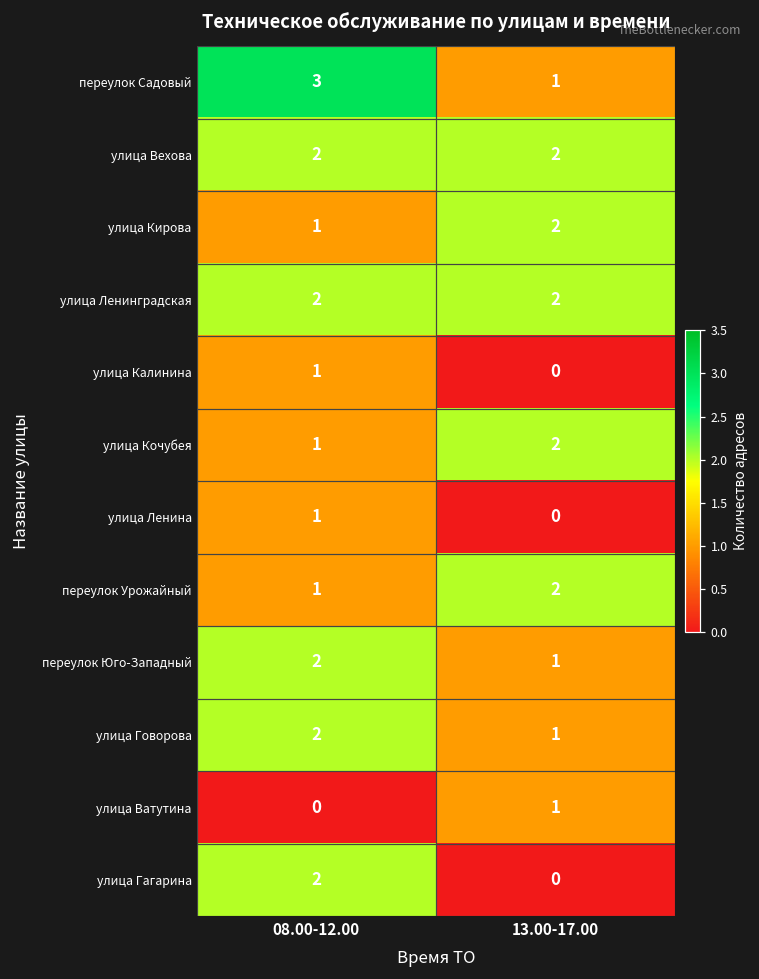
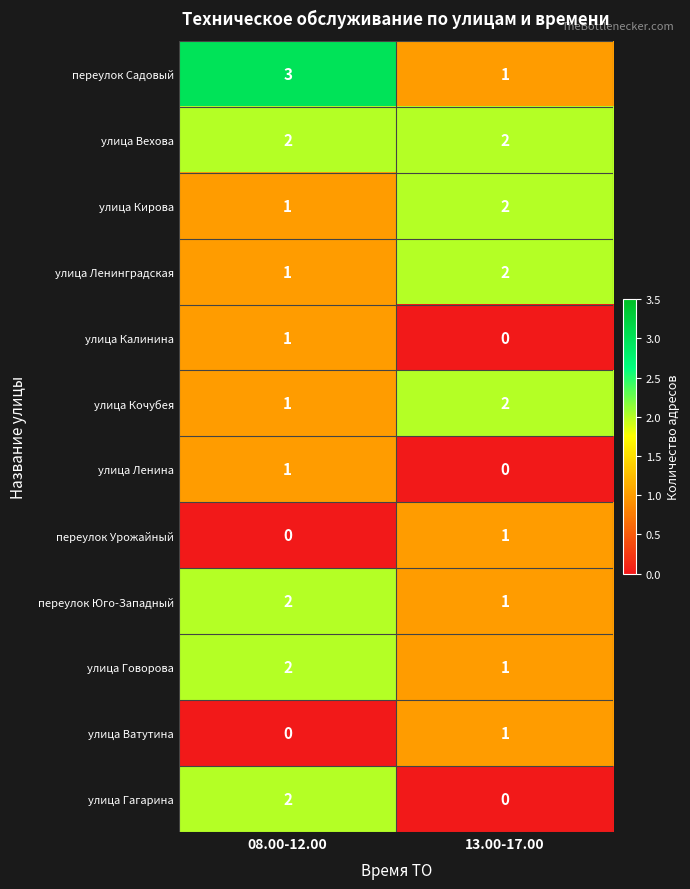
  {
    "переулок Садовый": {
      "08.00-12.00": 3,
      "13.00-17.00": 1
    },
    "улица Вехова": {
      "08.00-12.00": 2,
      "13.00-17.00": 2
    },
    "улица Кирова": {
      "08.00-12.00": 1,
      "13.00-17.00": 2
    },
    "улица Ленинградская": {
-     "08.00-12.00": 2,
+     "08.00-12.00": 1,
      "13.00-17.00": 2
    },
    "улица Калинина": {
      "08.00-12.00": 1,
      "13.00-17.00": 0
    },
    "улица Кочубея": {
      "08.00-12.00": 1,
      "13.00-17.00": 2
    },
    "улица Ленина": {
      "08.00-12.00": 1,
      "13.00-17.00": 0
    },
    "переулок Урожайный": {
-     "08.00-12.00": 1,
-     "13.00-17.00": 2
+     "08.00-12.00": 0,
+     "13.00-17.00": 1
    },
    "переулок Юго-Западный": {
      "08.00-12.00": 2,
      "13.00-17.00": 1
    },
    "улица Говорова": {
      "08.00-12.00": 2,
      "13.00-17.00": 1
    },
    "улица Ватутина": {
      "08.00-12.00": 0,
      "13.00-17.00": 1
    },
    "улица Гагарина": {
      "08.00-12.00": 2,
      "13.00-17.00": 0
    }
  }
